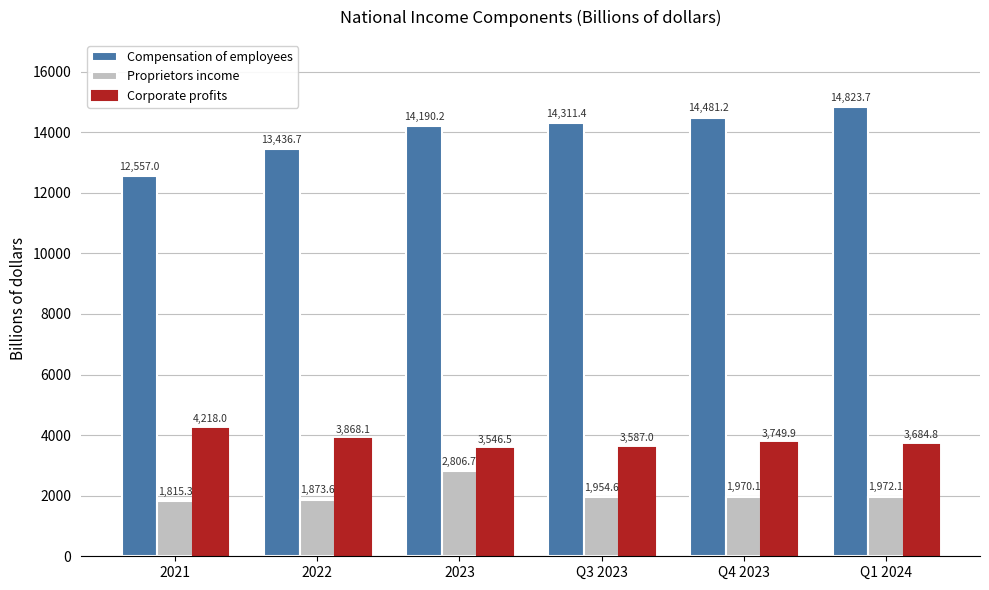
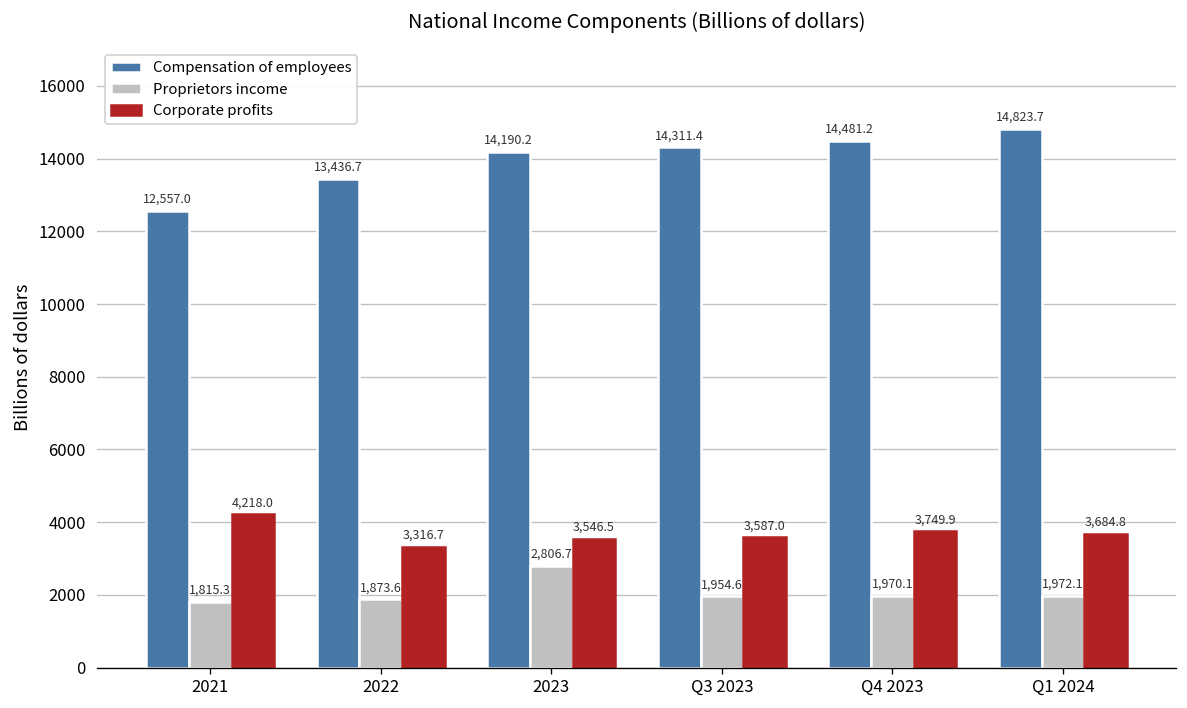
  {
    "Compensation of employees": {
      "2021": "12,557.0",
      "2022": "13,436.7",
      "2023": "14,190.2",
      "Q3 2023": "14,311.4",
      "Q4 2023": "14,481.2",
      "Q1 2024": "14,823.7"
    },
    "Proprietors income": {
      "2021": "1,815.3",
      "2022": "1,873.6",
      "2023": "2,806.7",
      "Q3 2023": "1,954.6",
      "Q4 2023": "1,970.1",
      "Q1 2024": "1,972.1"
    },
    "Corporate profits": {
      "2021": "4,218.0",
-     "2022": "3,868.1",
+     "2022": "3,316.7",
      "2023": "3,546.5",
      "Q3 2023": "3,587.0",
      "Q4 2023": "3,749.9",
      "Q1 2024": "3,684.8"
    }
  }
